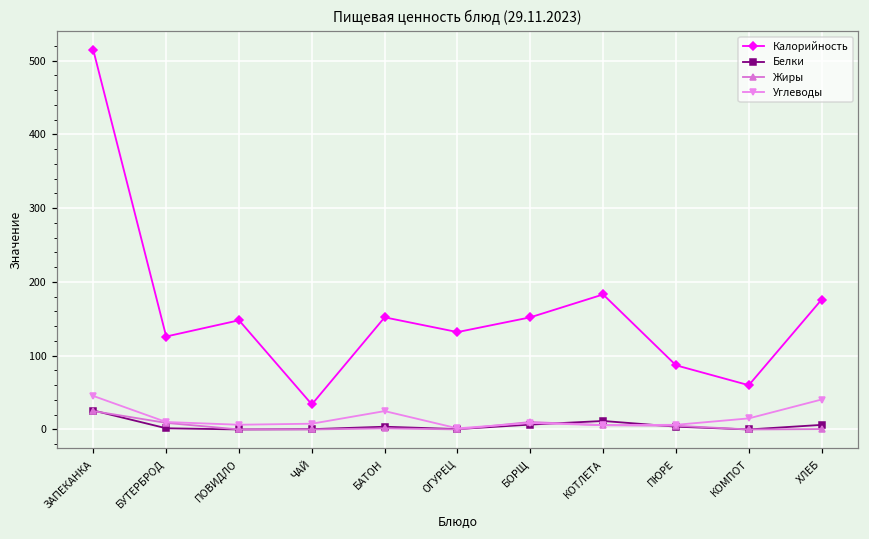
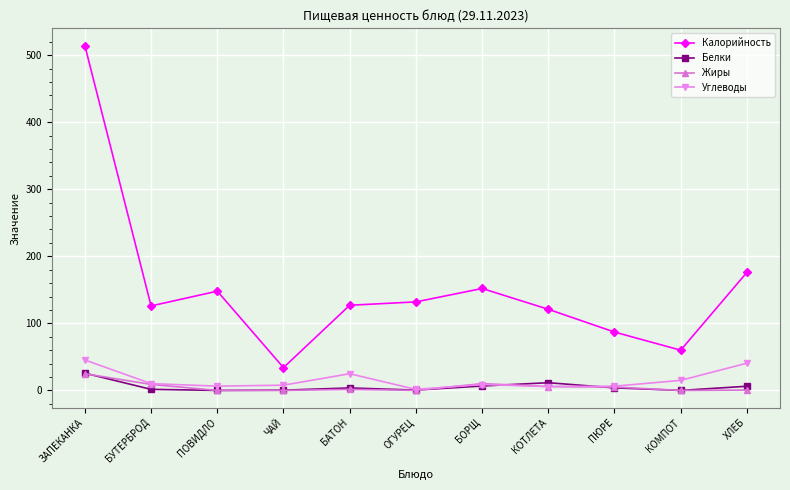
  {
    "Калорийность": {
      "ЗАПЕКАНКА": 510,
      "БУТЕРБРОД": 130,
      "ПОВИДЛО": 150,
      "ЧАЙ": 30,
-     "БАТОН": 150,
+     "БАТОН": 130,
      "ОГУРЕЦ": 130,
      "БОРЩ": 150,
-     "КОТЛЕТА": 180,
+     "КОТЛЕТА": 120,
      "ПЮРЕ": 90,
      "КОМПОТ": 60,
      "ХЛЕБ": 180
    },
    "Белки": {
      "БУТЕРБРОД": 0,
      "КОТЛЕТА": 10,
      "ХЛЕБ": 10
    }
  }
